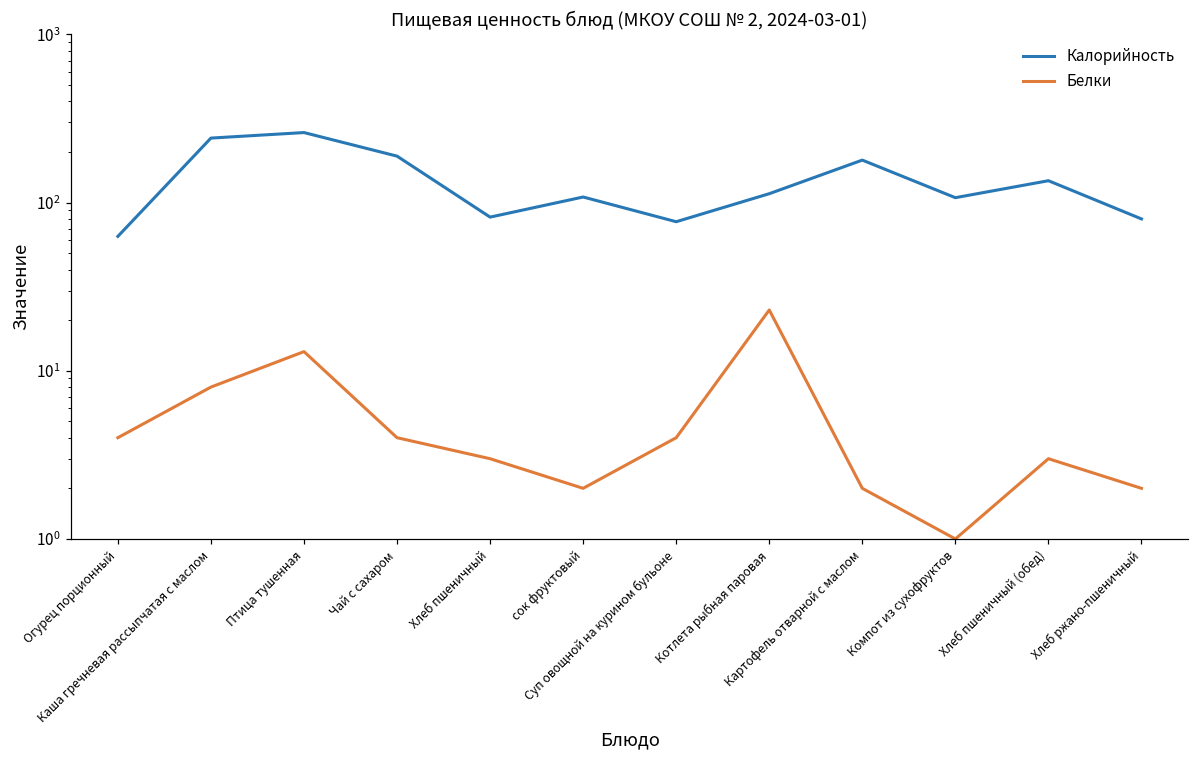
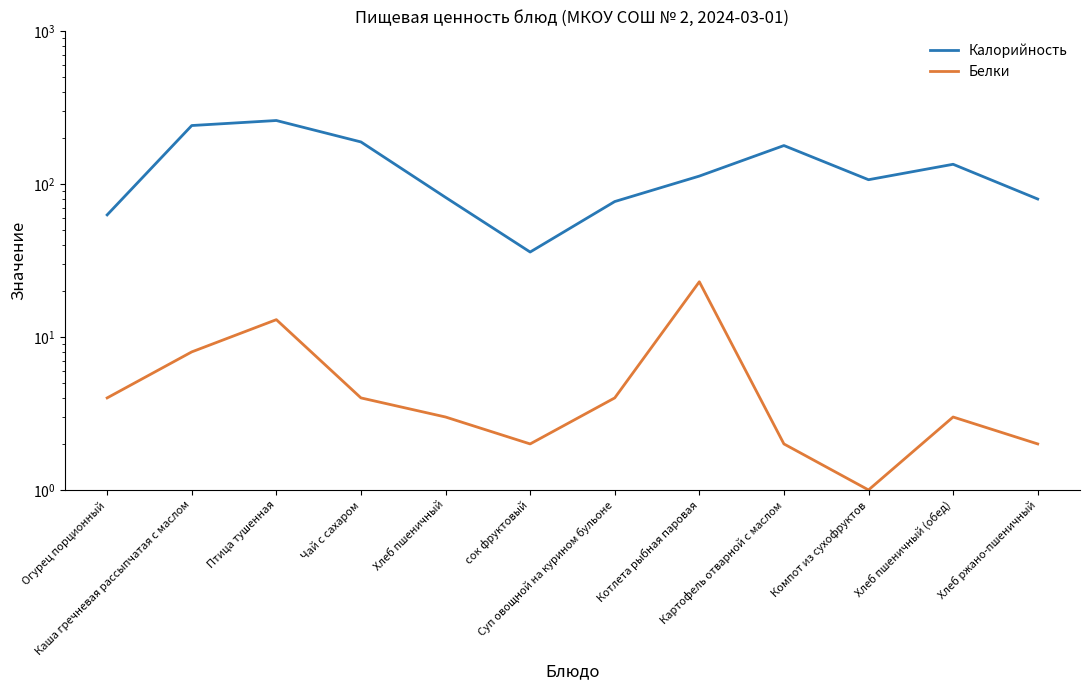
  {
    "Калорийность": {
      "Огурец порционный": 63,
      "Каша гречневая рассыпчатая с маслом": 240,
      "Птица тушенная": 260,
      "Чай с сахаром": 190,
      "Хлеб пшеничный": 80,
-     "сок фруктовый": 110,
+     "сок фруктовый": 36,
      "Суп овощной на курином бульоне": 80,
      "Котлета рыбная паровая": 110,
      "Картофель отварной с маслом": 180,
      "Компот из сухофруктов": 110,
      "Хлеб пшеничный (обед)": 140,
      "Хлеб ржано-пшеничный": 80
    },
    "Белки": {
      "Огурец порционный": 4,
      "Каша гречневая рассыпчатая с маслом": 8,
      "Птица тушенная": 13,
      "Чай с сахаром": 4,
      "Хлеб пшеничный": 3,
      "сок фруктовый": 2,
      "Суп овощной на курином бульоне": 4,
      "Котлета рыбная паровая": 23,
      "Картофель отварной с маслом": 2,
      "Компот из сухофруктов": 1,
      "Хлеб пшеничный (обед)": 3,
      "Хлеб ржано-пшеничный": 2
    }
  }
